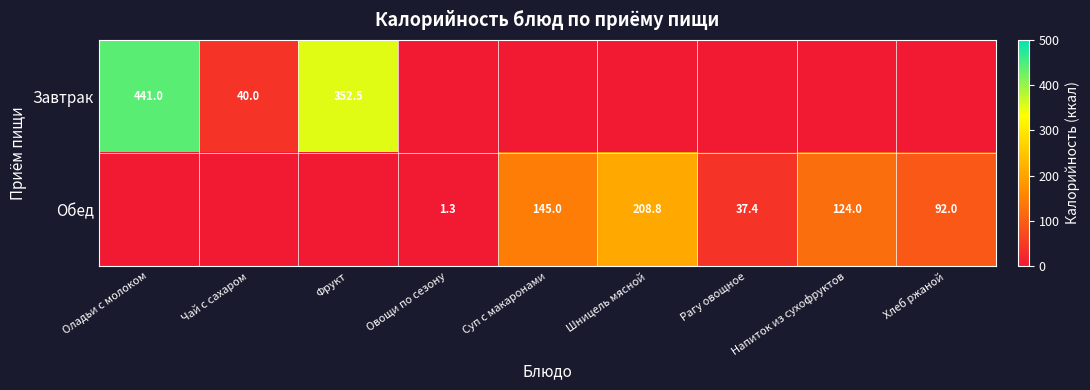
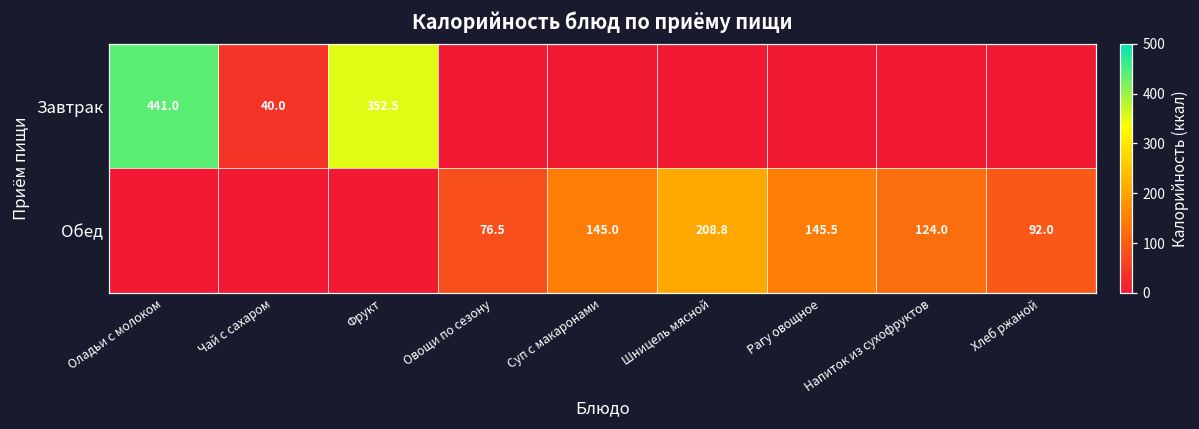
  {
    "Завтрак": {
      "Оладьи с молоком": 441.0,
      "Чай с сахаром": 40.0,
      "Фрукт": 352.5
    },
    "Обед": {
-     "Овощи по сезону": 1.3,
+     "Овощи по сезону": 76.5,
      "Суп с макаронами": 145.0,
      "Шницель мясной": 208.8,
-     "Рагу овощное": 37.4,
+     "Рагу овощное": 145.5,
      "Напиток из сухофруктов": 124.0,
      "Хлеб ржаной": 92.0
    }
  }
